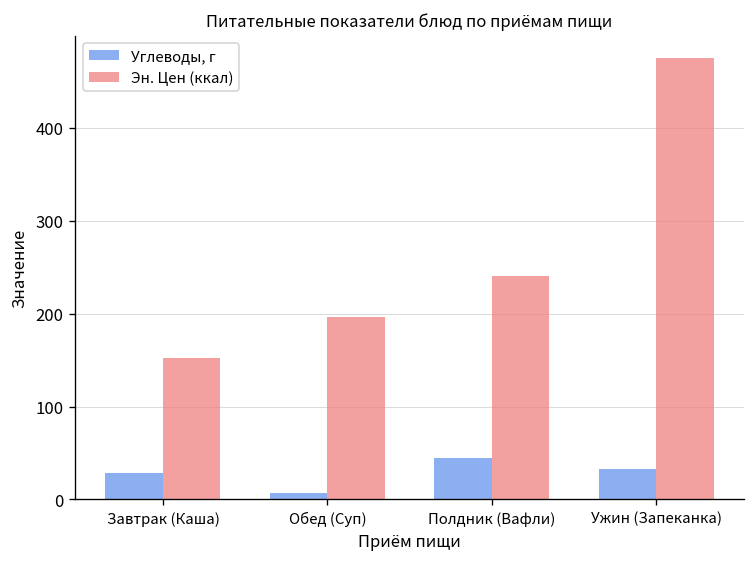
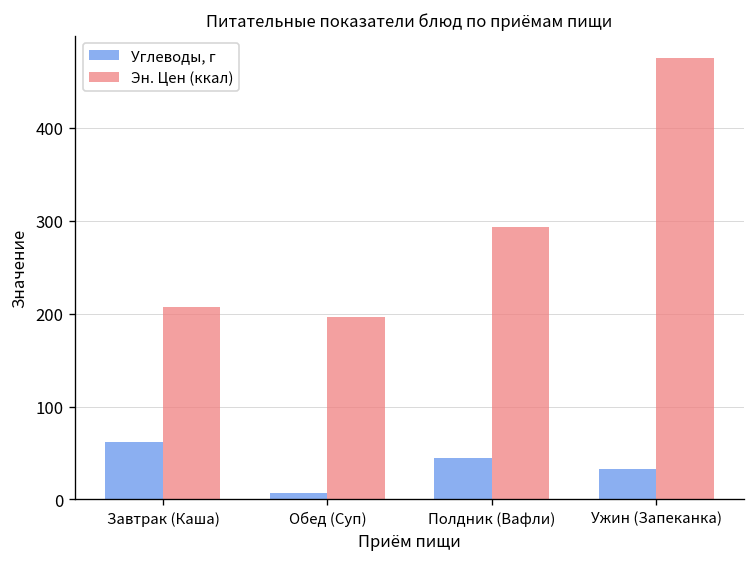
  {
    "Углеводы, г": {
-     "Завтрак (Каша)": 30,
+     "Завтрак (Каша)": 60,
      "Обед (Суп)": 10,
      "Полдник (Вафли)": 40,
      "Ужин (Запеканка)": 30
    },
    "Эн. Цен (ккал)": {
-     "Завтрак (Каша)": 150,
+     "Завтрак (Каша)": 210,
      "Обед (Суп)": 200,
-     "Полдник (Вафли)": 240,
+     "Полдник (Вафли)": 290,
      "Ужин (Запеканка)": 480
    }
  }
